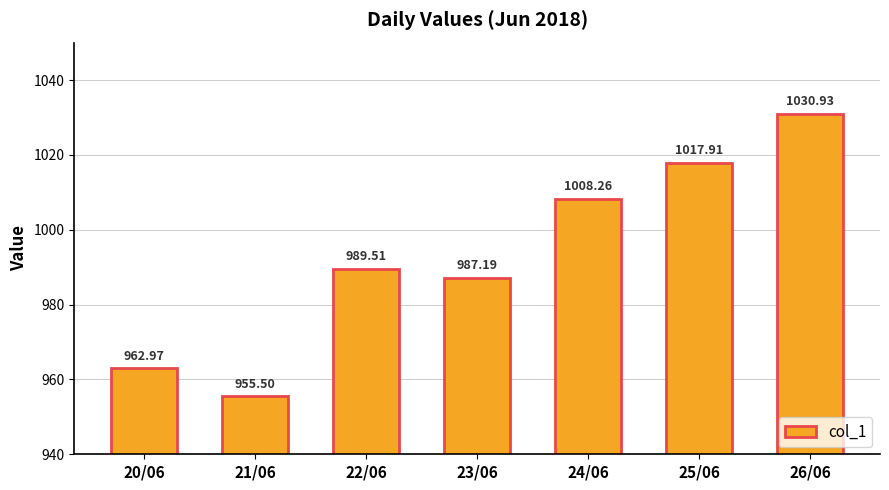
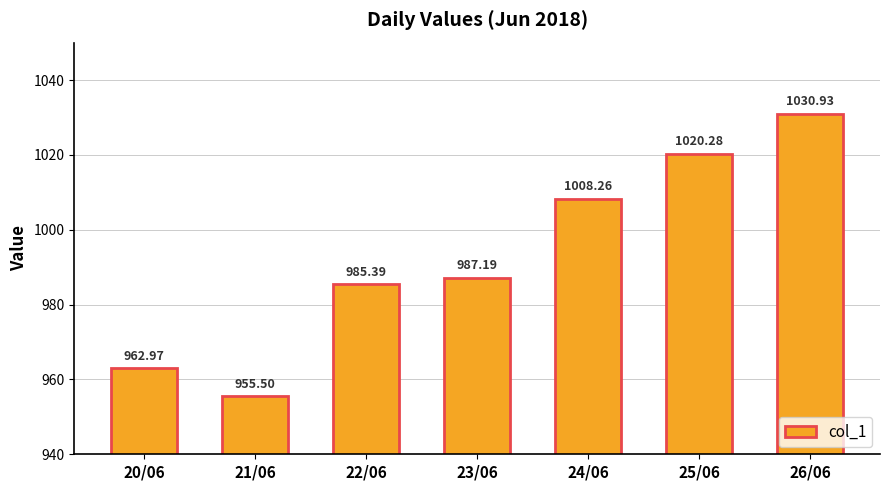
  {
    "20/06": 962.97,
    "21/06": 955.50,
-   "22/06": 989.51,
+   "22/06": 985.39,
    "23/06": 987.19,
    "24/06": 1008.26,
-   "25/06": 1017.91,
+   "25/06": 1020.28,
    "26/06": 1030.93
  }
